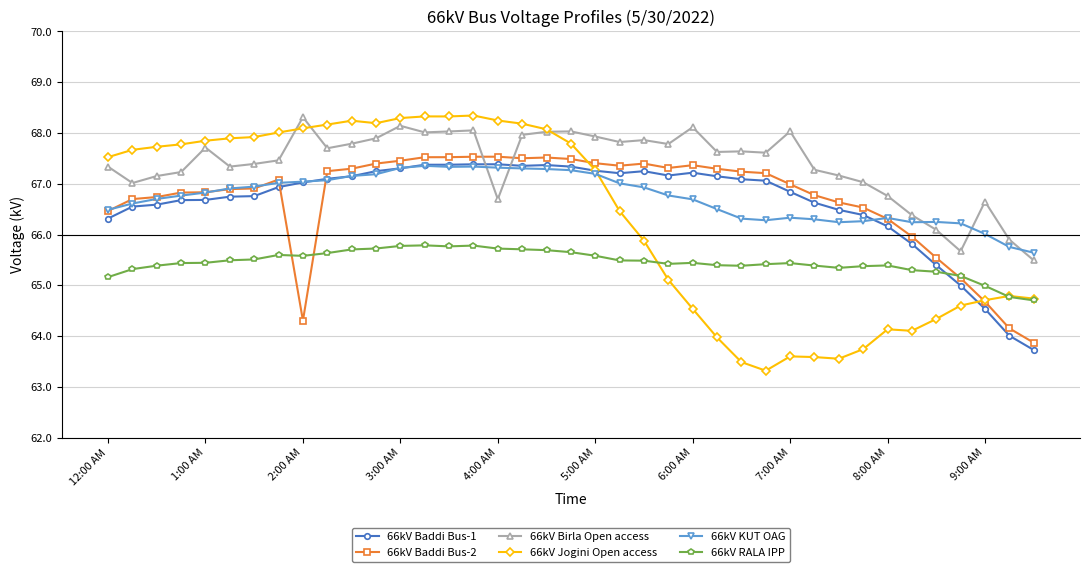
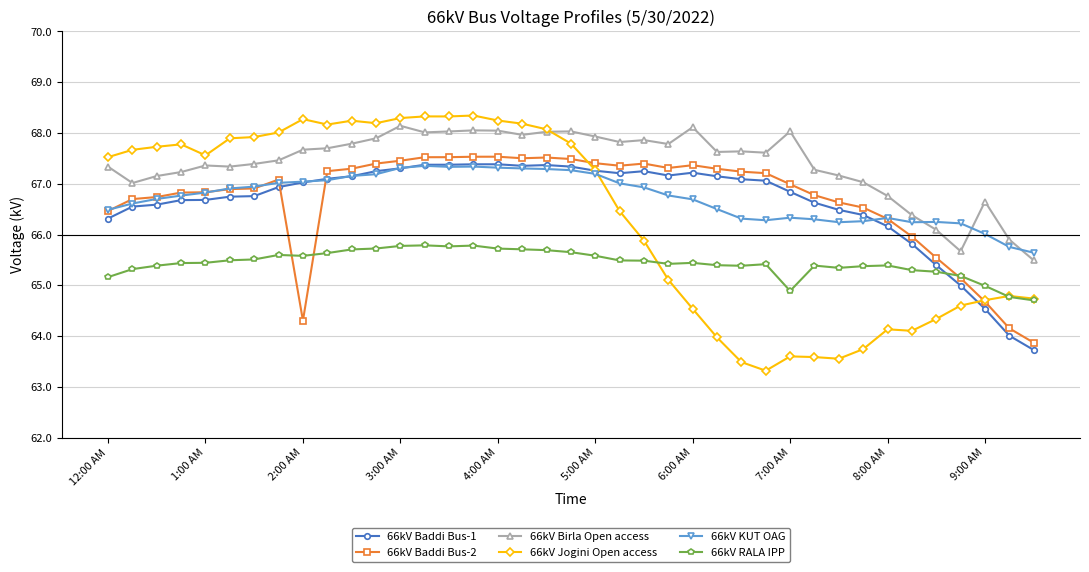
  {
    "66kV Baddi Bus-2": {
      "2:00 AM": 64.3,
      "3:00 AM": 67.5,
      "4:00 AM": 67.5,
      "5:00 AM": 67.4,
      "6:00 AM": 67.4,
      "7:00 AM": 67.0
    },
    "66kV Birla Open access": {
      "12:00 AM": 67.3,
-     "1:00 AM": 67.7,
-     "2:00 AM": 68.3,
+     "1:00 AM": 67.4,
+     "2:00 AM": 67.7,
      "3:00 AM": 68.1,
-     "4:00 AM": 66.7,
+     "4:00 AM": 68.0,
      "5:00 AM": 67.9,
      "6:00 AM": 68.1,
      "7:00 AM": 68.0,
      "8:00 AM": 66.8,
      "9:00 AM": 66.6
    },
    "66kV Jogini Open access": {
      "12:00 AM": 67.5,
-     "1:00 AM": 67.8,
-     "2:00 AM": 68.1,
+     "1:00 AM": 67.6,
+     "2:00 AM": 68.3,
      "3:00 AM": 68.3,
      "4:00 AM": 68.2,
      "6:00 AM": 64.5,
      "7:00 AM": 63.6,
      "8:00 AM": 64.1
    },
    "66kV RALA IPP": {
      "12:00 AM": 65.2,
      "1:00 AM": 65.4,
      "2:00 AM": 65.6,
      "3:00 AM": 65.8,
      "4:00 AM": 65.7,
      "5:00 AM": 65.6,
      "6:00 AM": 65.4,
-     "7:00 AM": 65.4,
+     "7:00 AM": 64.9,
      "8:00 AM": 65.4,
      "9:00 AM": 65.0
    }
  }
